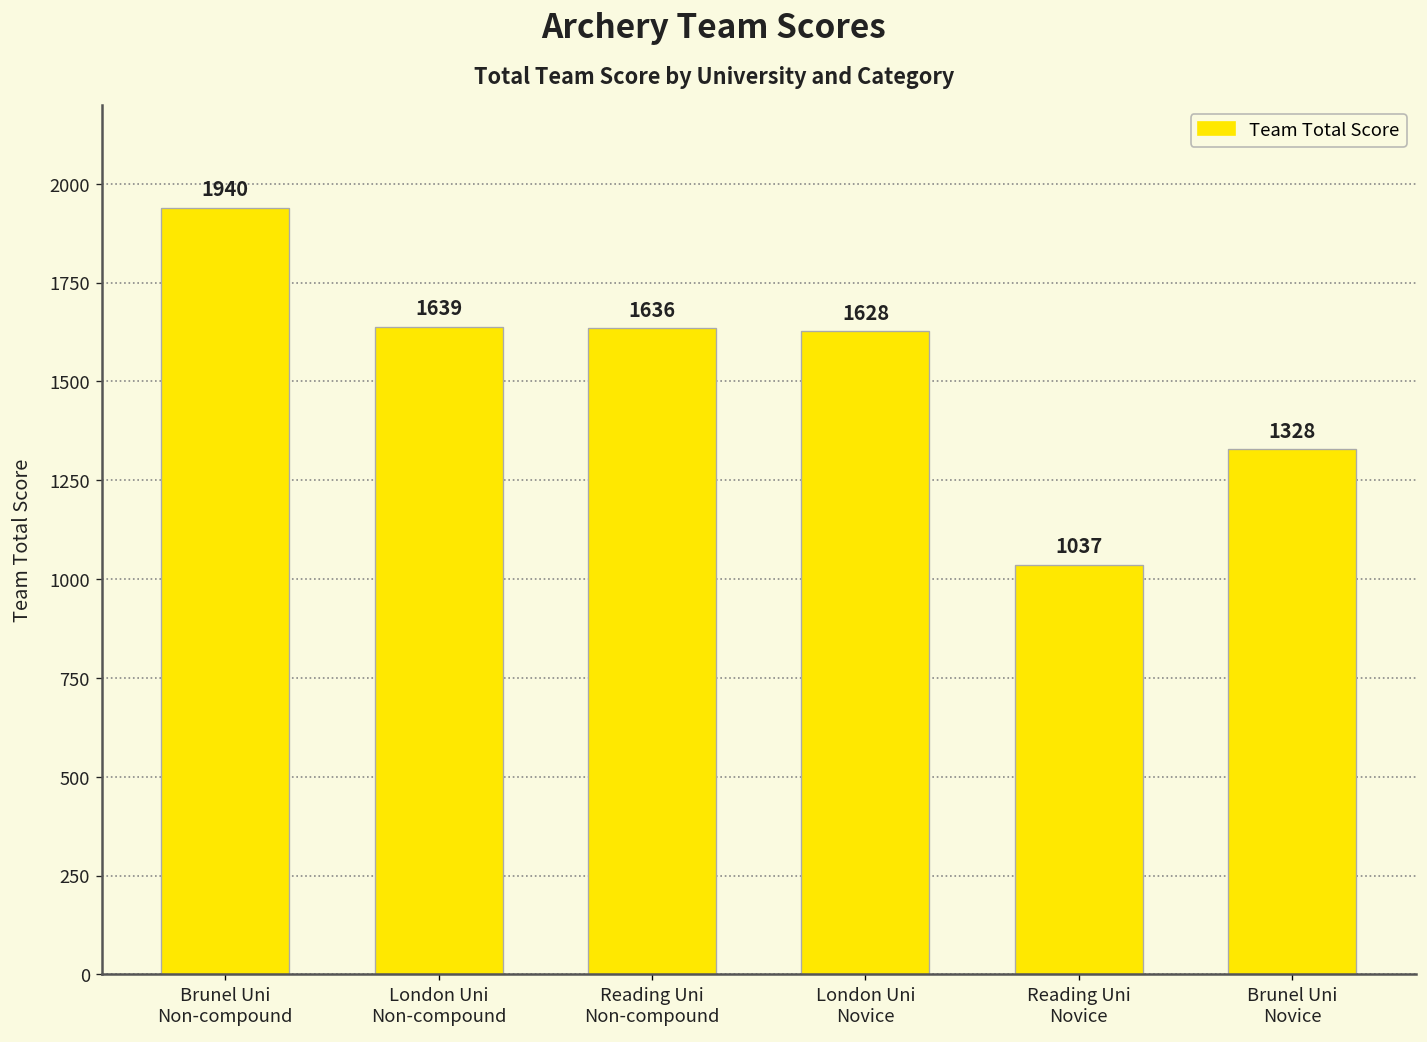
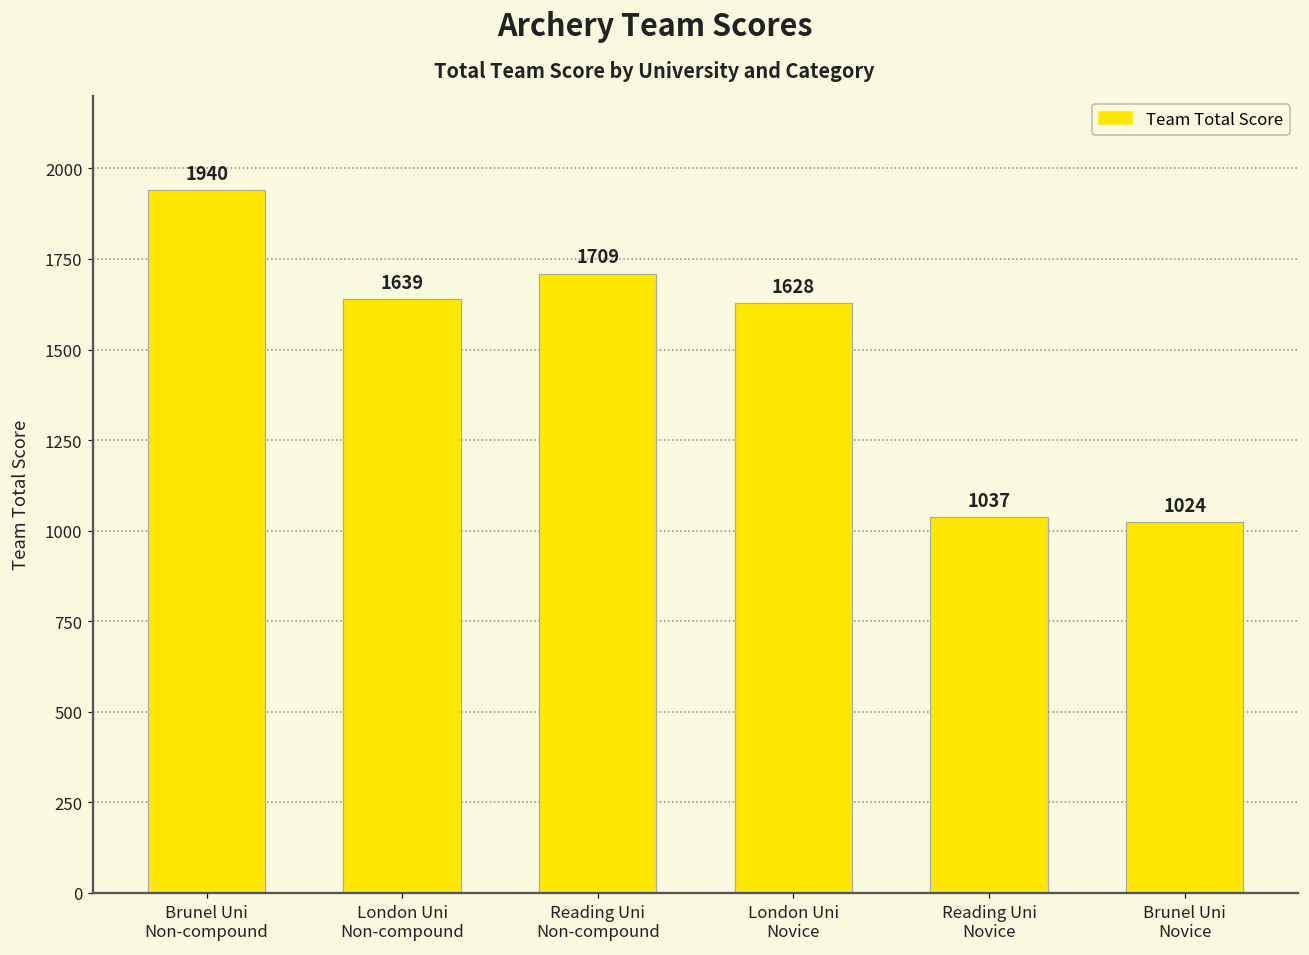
  {
    "Brunel Uni Non-compound": 1940,
    "London Uni Non-compound": 1639,
-   "Reading Uni Non-compound": 1636,
+   "Reading Uni Non-compound": 1709,
    "London Uni Novice": 1628,
    "Reading Uni Novice": 1037,
-   "Brunel Uni Novice": 1328
+   "Brunel Uni Novice": 1024
  }
